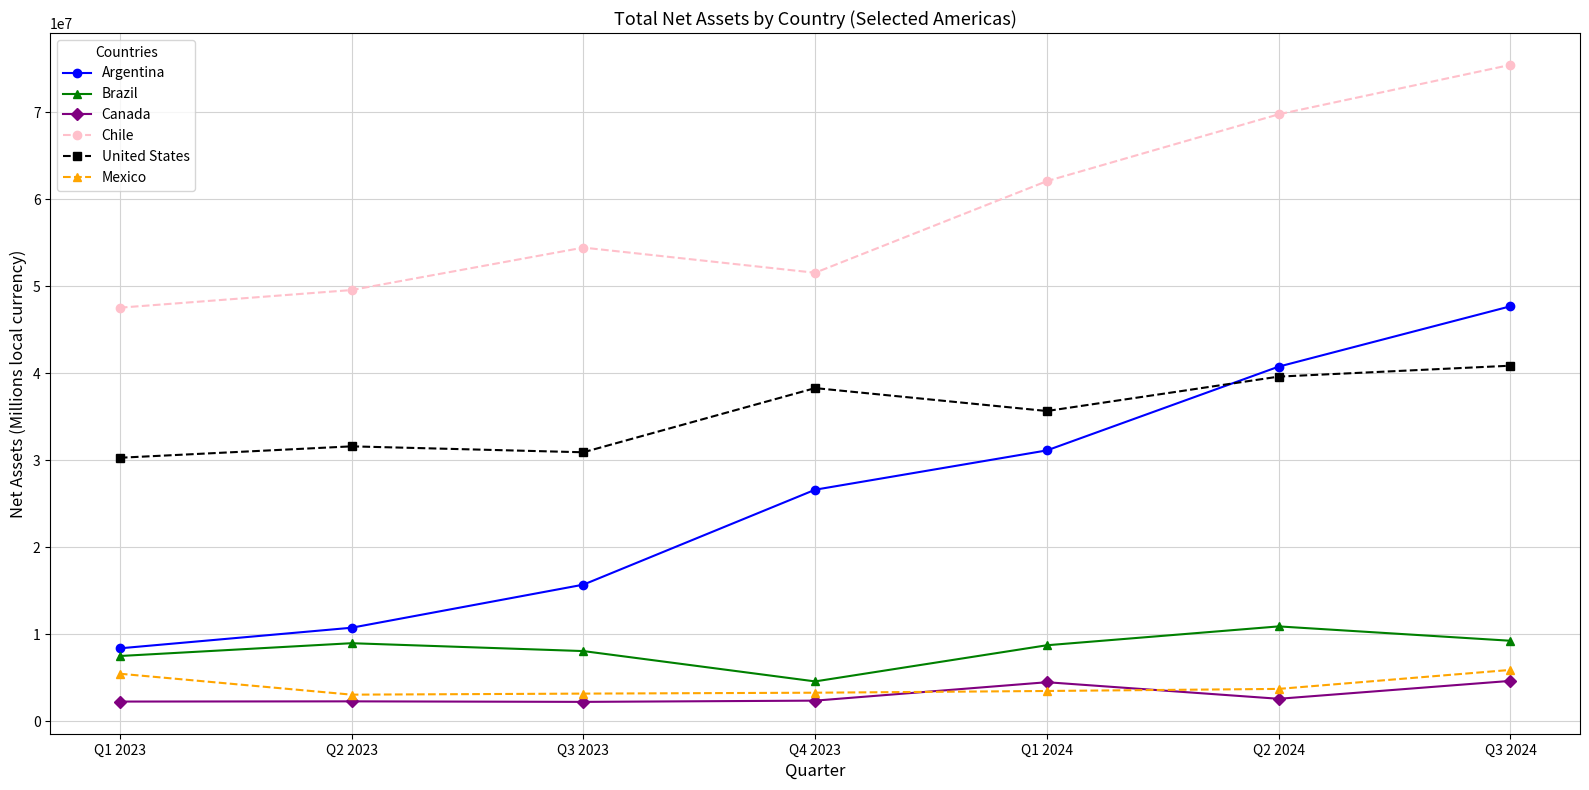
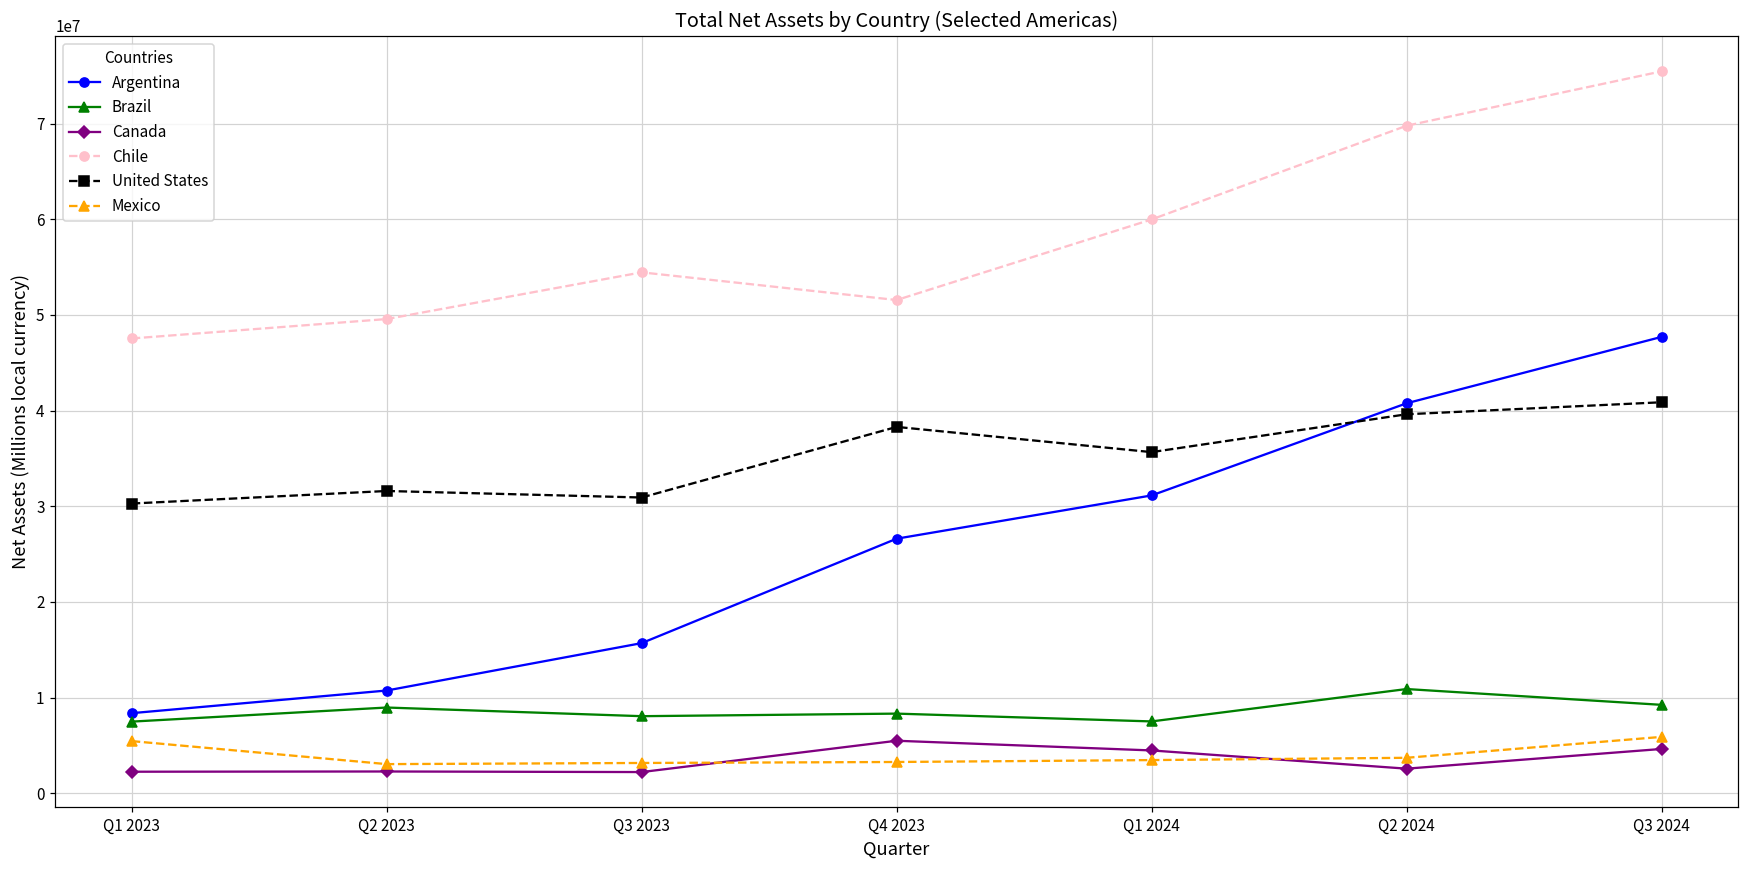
  {
    "Argentina": {
      "Q1 2023": 8000000,
      "Q2 2023": 11000000,
      "Q3 2023": 16000000,
      "Q4 2023": 27000000,
      "Q1 2024": 31000000,
      "Q2 2024": 41000000,
      "Q3 2024": 48000000
    },
    "Brazil": {
      "Q1 2023": 7000000,
      "Q2 2023": 9000000,
      "Q3 2023": 8000000,
-     "Q4 2023": 5000000,
-     "Q1 2024": 9000000,
+     "Q4 2023": 8000000,
+     "Q1 2024": 8000000,
      "Q2 2024": 11000000,
      "Q3 2024": 9000000
    },
    "Canada": {
      "Q1 2023": 2000000,
      "Q2 2023": 2000000,
      "Q3 2023": 2000000,
-     "Q4 2023": 2000000,
+     "Q4 2023": 5000000,
      "Q1 2024": 4000000,
      "Q2 2024": 3000000,
      "Q3 2024": 5000000
    },
    "Chile": {
      "Q1 2023": 48000000,
      "Q2 2023": 50000000,
      "Q3 2023": 54000000,
      "Q4 2023": 52000000,
-     "Q1 2024": 62000000,
+     "Q1 2024": 60000000,
      "Q2 2024": 70000000,
      "Q3 2024": 75000000
    },
    "United States": {
      "Q1 2023": 30000000,
      "Q2 2023": 32000000,
      "Q3 2023": 31000000,
      "Q4 2023": 38000000,
      "Q1 2024": 36000000,
      "Q2 2024": 40000000,
      "Q3 2024": 41000000
    },
    "Mexico": {
      "Q1 2023": 5000000,
      "Q2 2023": 3000000,
      "Q3 2023": 3000000,
      "Q4 2023": 3000000,
      "Q1 2024": 3000000,
      "Q2 2024": 4000000,
      "Q3 2024": 6000000
    }
  }
